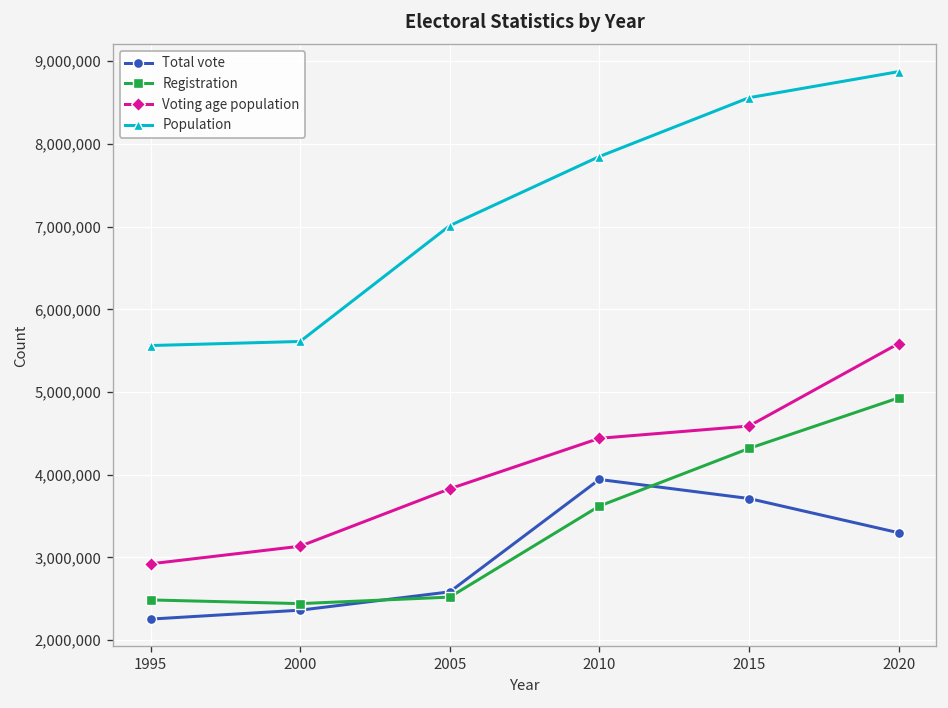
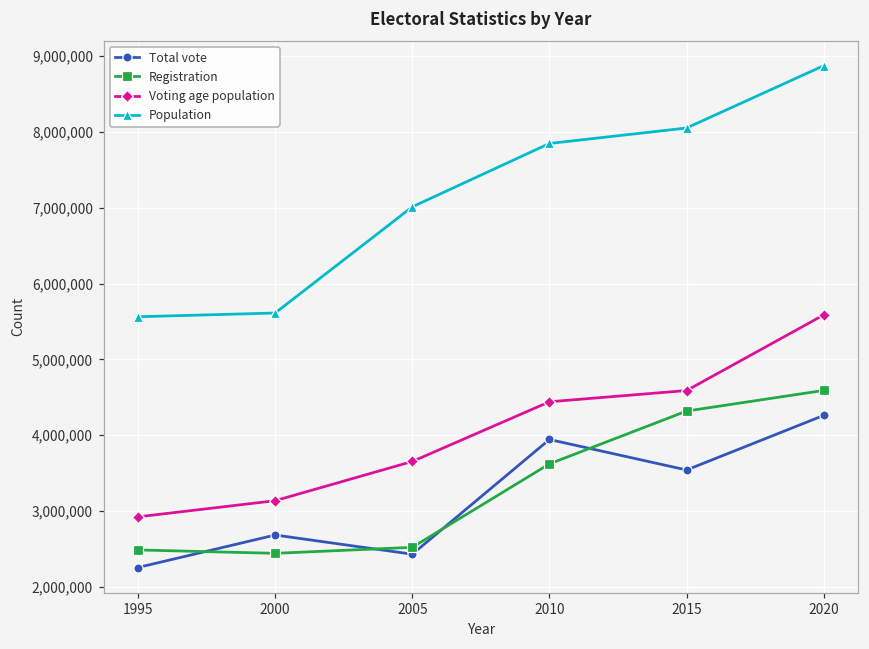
  {
    "Total vote": {
      "1995": "2,300,000",
-     "2000": "2,400,000",
-     "2005": "2,600,000",
+     "2000": "2,700,000",
+     "2005": "2,400,000",
      "2010": "3,900,000",
-     "2015": "3,700,000",
-     "2020": "3,300,000"
+     "2015": "3,500,000",
+     "2020": "4,300,000"
    },
    "Registration": {
      "1995": "2,500,000",
      "2000": "2,400,000",
      "2005": "2,500,000",
      "2010": "3,600,000",
      "2015": "4,300,000",
-     "2020": "4,900,000"
+     "2020": "4,600,000"
    },
    "Voting age population": {
      "1995": "2,900,000",
      "2000": "3,100,000",
-     "2005": "3,800,000",
+     "2005": "3,700,000",
      "2010": "4,400,000",
      "2015": "4,600,000",
      "2020": "5,600,000"
    },
    "Population": {
      "1995": "5,600,000",
      "2000": "5,600,000",
      "2005": "7,000,000",
      "2010": "7,800,000",
-     "2015": "8,600,000",
+     "2015": "8,100,000",
      "2020": "8,900,000"
    }
  }
